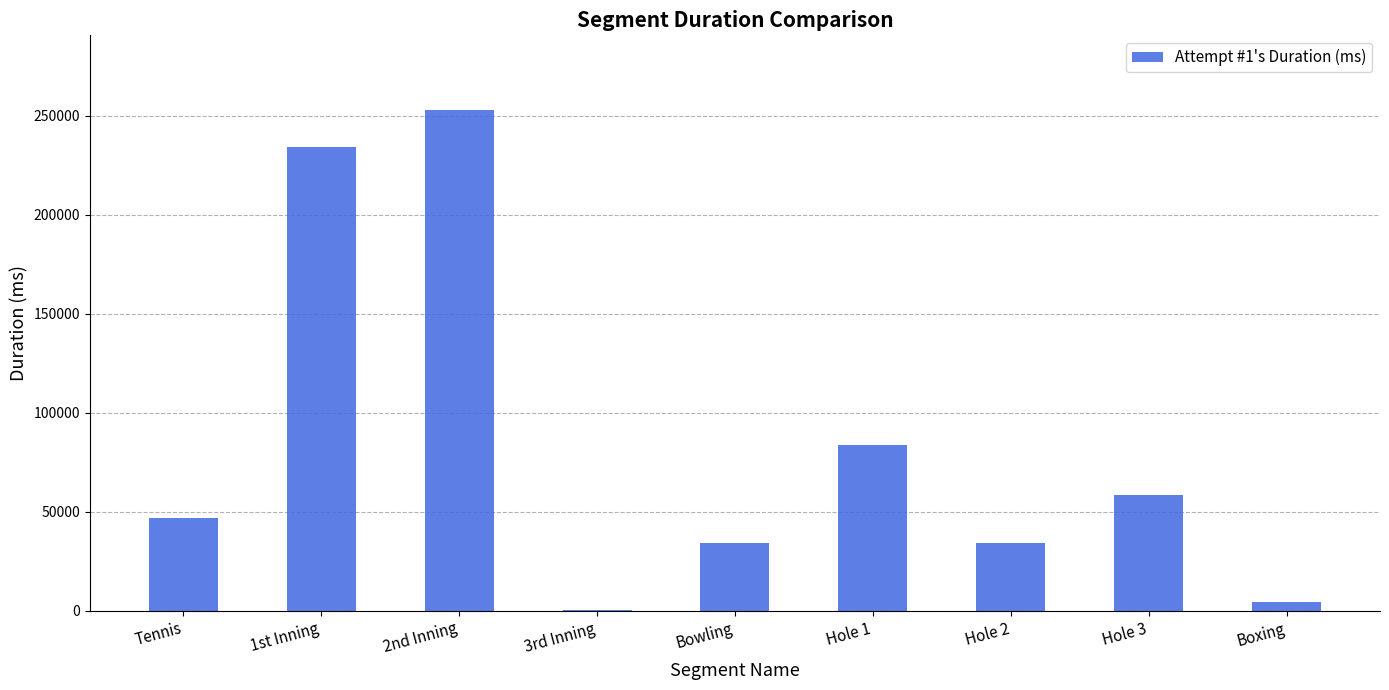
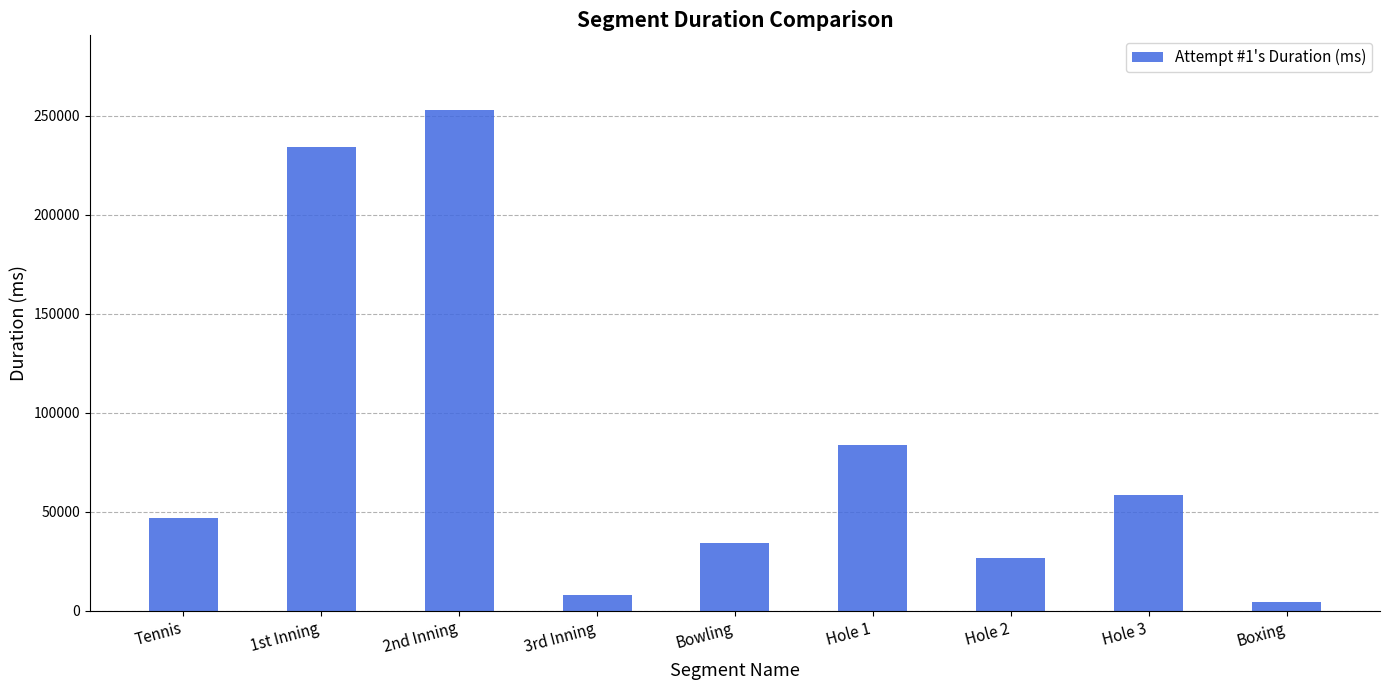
  {
    "Tennis": 47000,
    "1st Inning": 234000,
    "2nd Inning": 253000,
-   "3rd Inning": 0,
+   "3rd Inning": 8000,
    "Bowling": 34000,
    "Hole 1": 84000,
-   "Hole 2": 34000,
+   "Hole 2": 27000,
    "Hole 3": 59000,
    "Boxing": 5000
  }
